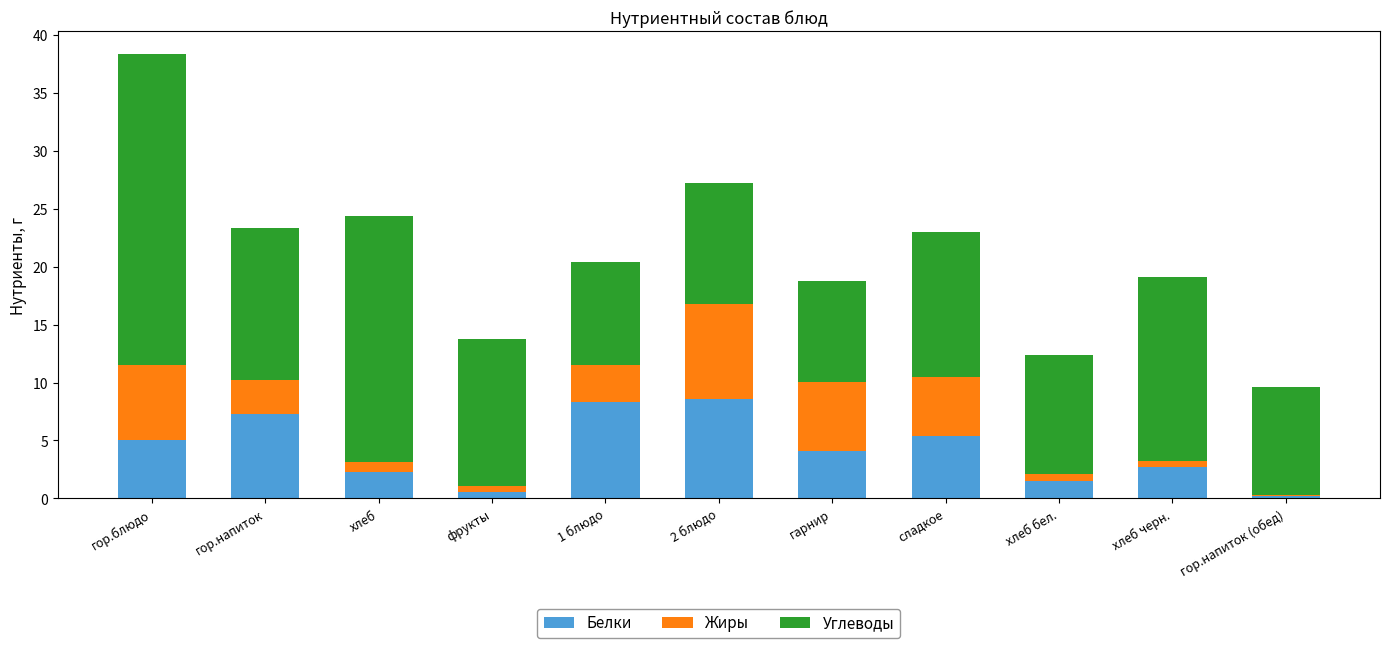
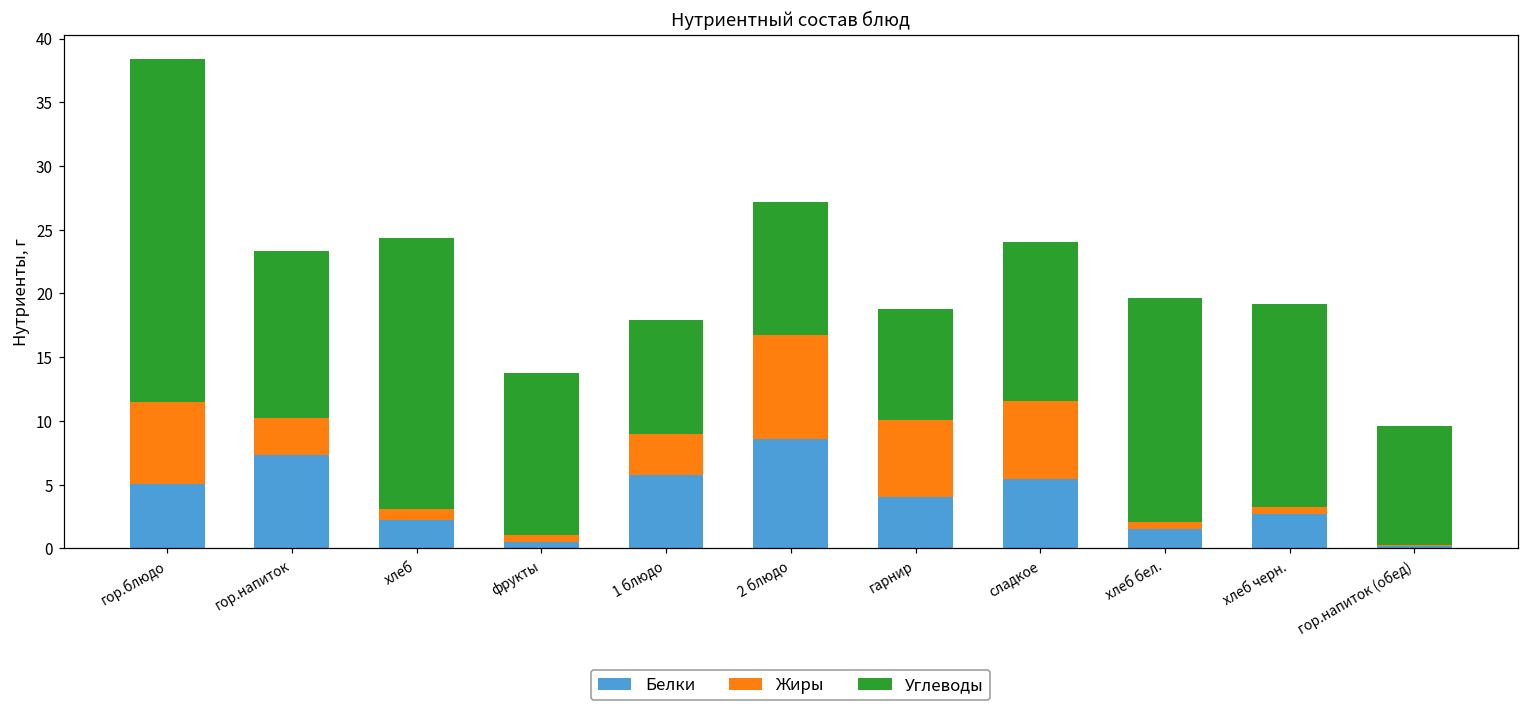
  {
    "Белки": {
      "гор.блюдо": 5.1,
      "гор.напиток": 7.3,
      "хлеб": 2.3,
      "фрукты": 0.5,
-     "1 блюдо": 8.3,
+     "1 блюдо": 5.8,
      "2 блюдо": 8.6,
      "гарнир": 4.1,
      "сладкое": 5.4,
      "хлеб бел.": 1.5,
      "хлеб черн.": 2.7
    },
    "Жиры": {
      "гор.блюдо": 6.4,
      "гор.напиток": 2.9,
      "хлеб": 0.9,
      "фрукты": 0.5,
      "1 блюдо": 3.2,
      "2 блюдо": 8.2,
      "гарнир": 6.0,
-     "сладкое": 5.1,
+     "сладкое": 6.1,
      "хлеб бел.": 0.6,
      "хлеб черн.": 0.5
    },
    "Углеводы": {
      "гор.блюдо": 26.9,
      "гор.напиток": 13.1,
      "хлеб": 21.3,
      "фрукты": 12.7,
      "1 блюдо": 8.9,
      "2 блюдо": 10.4,
      "гарнир": 8.7,
      "сладкое": 12.5,
-     "хлеб бел.": 10.3,
+     "хлеб бел.": 17.6,
      "хлеб черн.": 15.9,
      "гор.напиток (обед)": 9.3
    }
  }
